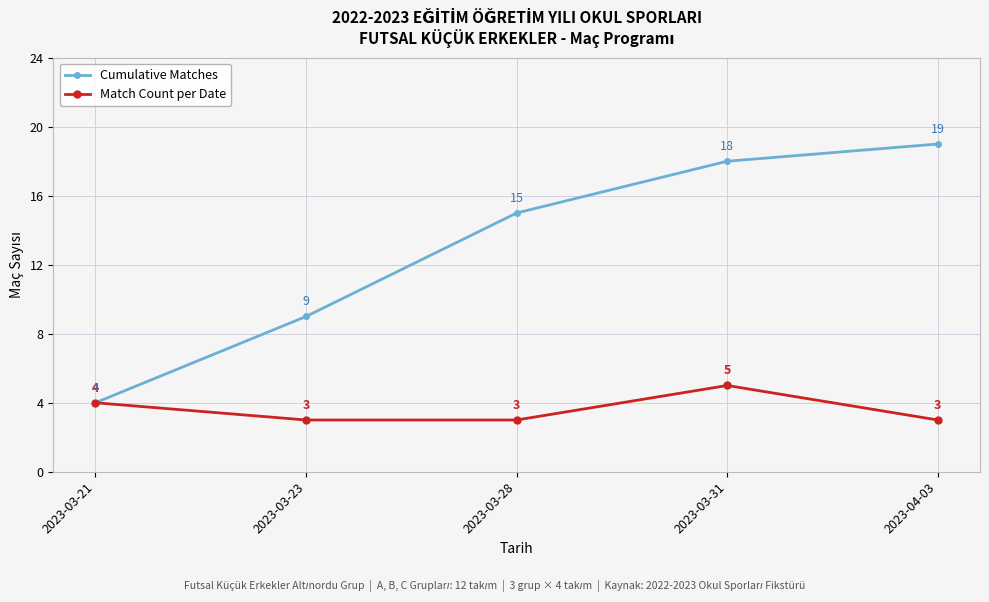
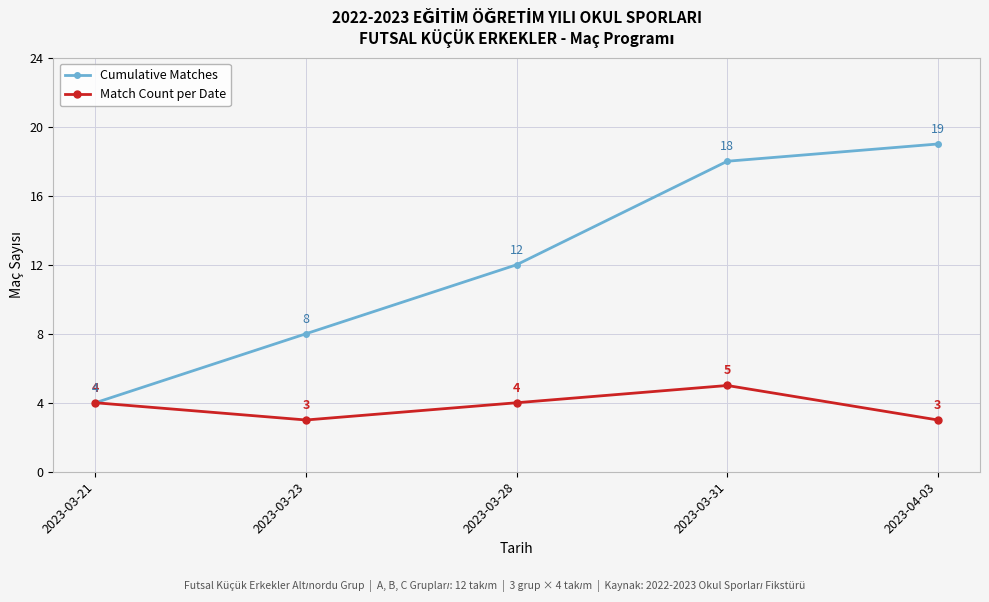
  {
    "Cumulative Matches": {
-     "2023-03-23": 9,
-     "2023-03-28": 15,
+     "2023-03-23": 8,
+     "2023-03-28": 12,
      "2023-03-31": 18,
      "2023-04-03": 19
    },
    "Match Count per Date": {
      "2023-03-23": 3,
-     "2023-03-28": 3,
+     "2023-03-28": 4,
      "2023-03-31": 5,
      "2023-04-03": 3
    }
  }
